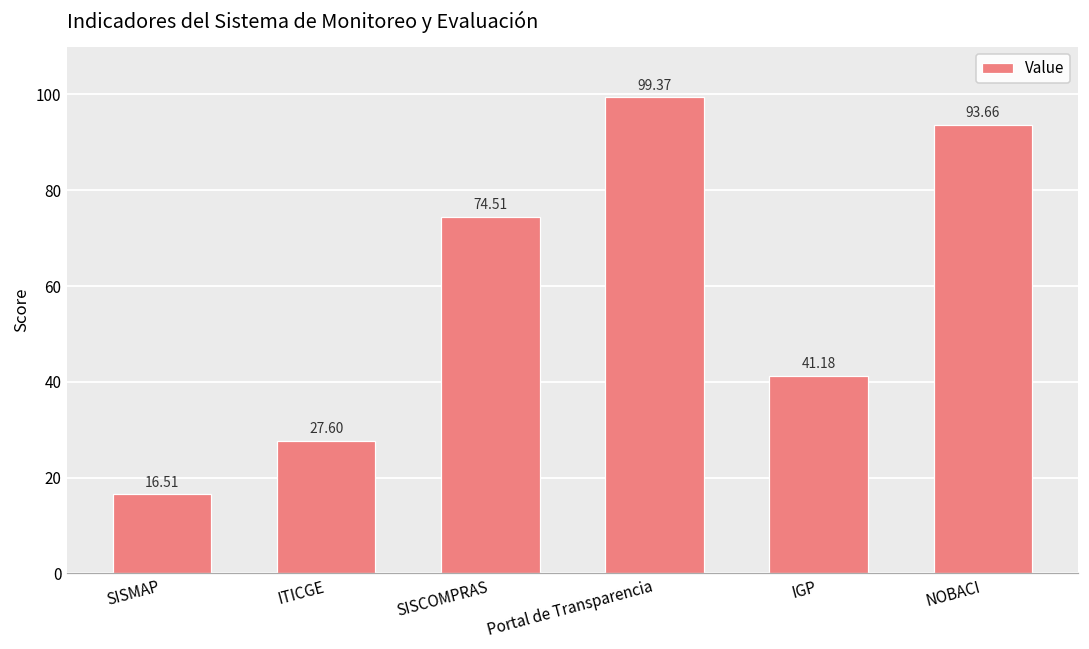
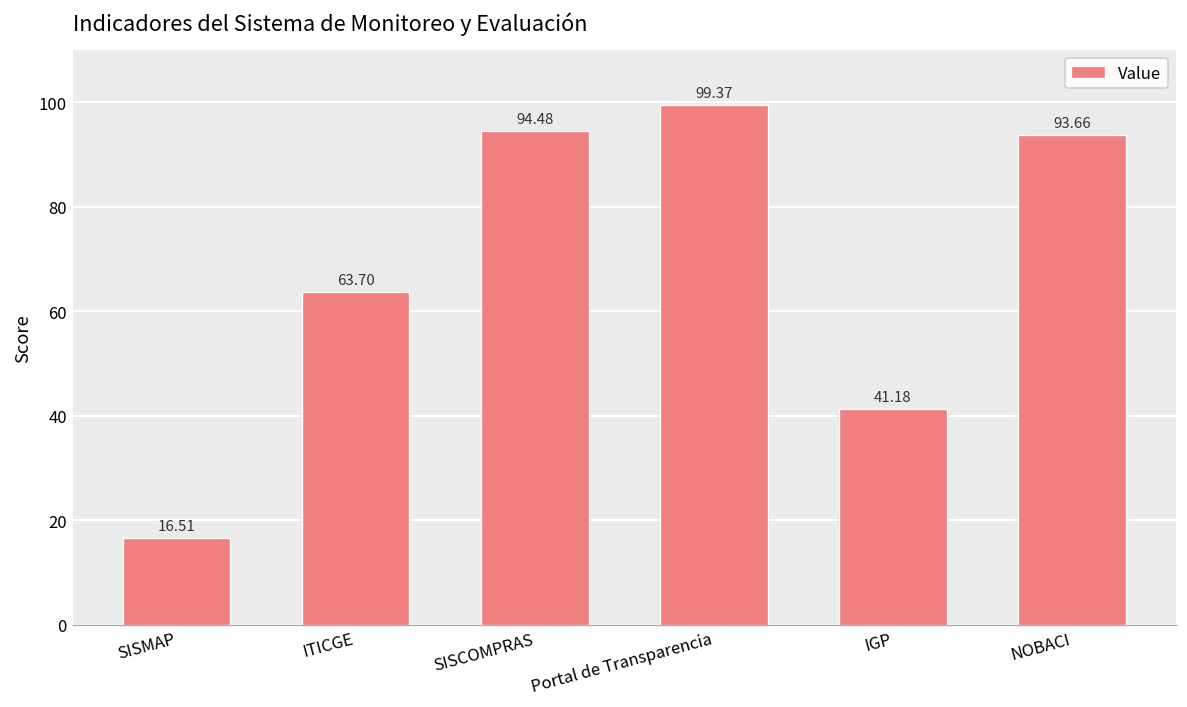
  {
    "SISMAP": 16.51,
-   "ITICGE": 27.60,
-   "SISCOMPRAS": 74.51,
+   "ITICGE": 63.70,
+   "SISCOMPRAS": 94.48,
    "Portal de Transparencia": 99.37,
    "IGP": 41.18,
    "NOBACI": 93.66
  }
